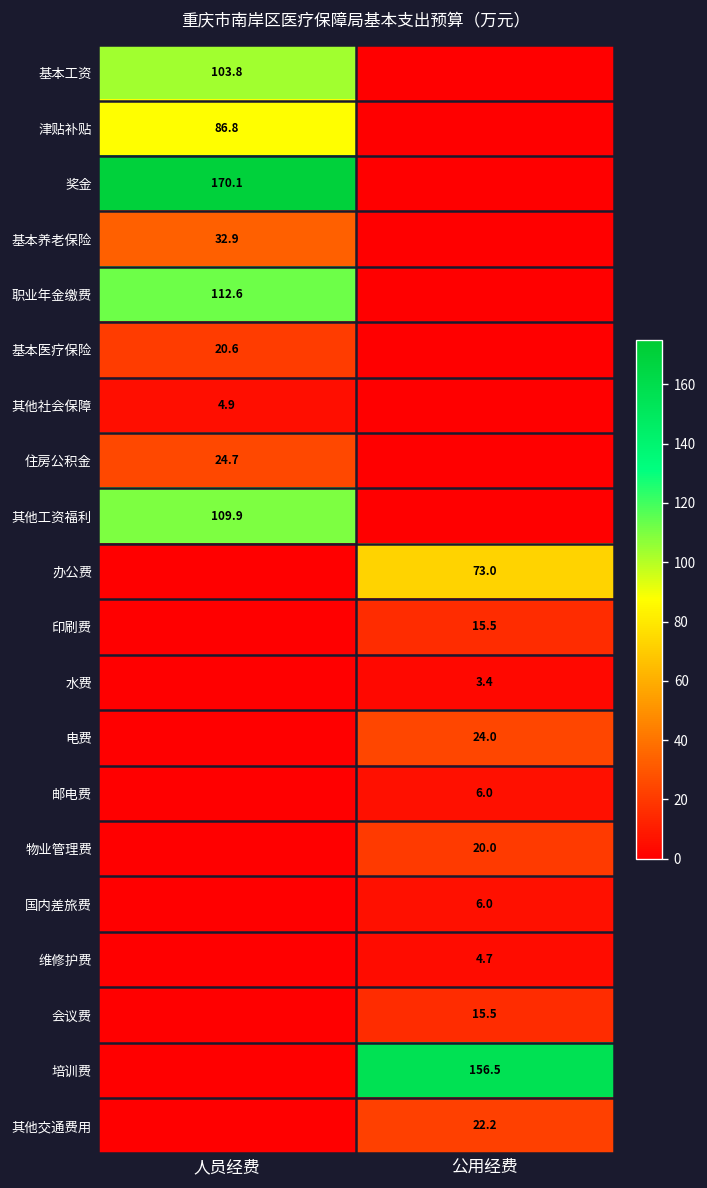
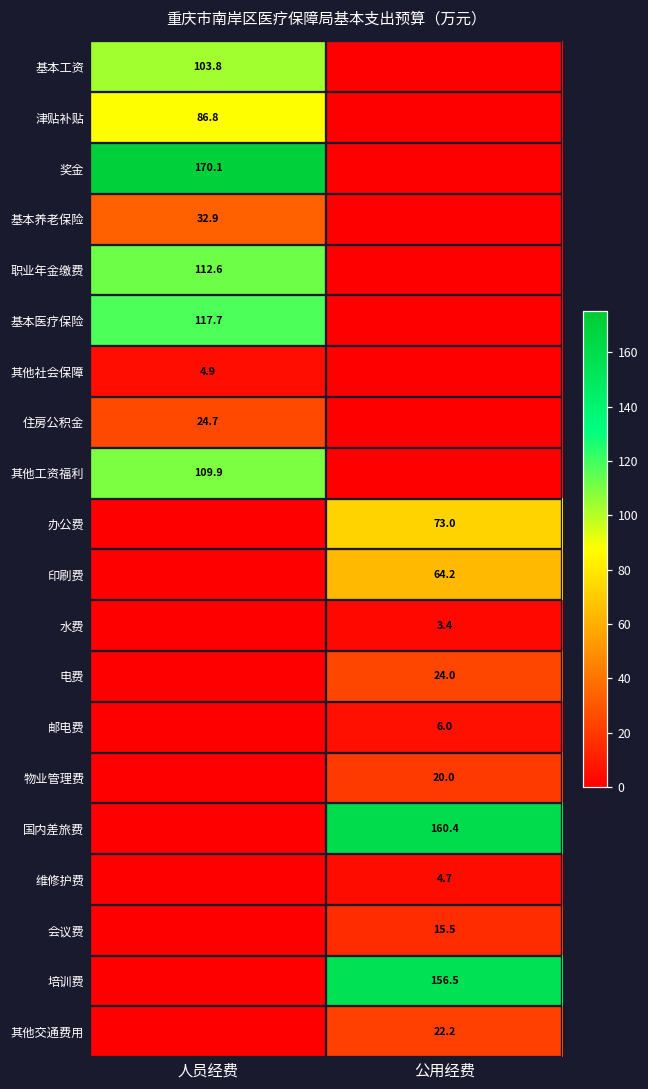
  {
    "基本工资": {
      "人员经费": 103.8
    },
    "津贴补贴": {
      "人员经费": 86.8
    },
    "奖金": {
      "人员经费": 170.1
    },
    "基本养老保险": {
      "人员经费": 32.9
    },
    "职业年金缴费": {
      "人员经费": 112.6
    },
    "基本医疗保险": {
-     "人员经费": 20.6
+     "人员经费": 117.7
    },
    "其他社会保障": {
      "人员经费": 4.9
    },
    "住房公积金": {
      "人员经费": 24.7
    },
    "其他工资福利": {
      "人员经费": 109.9
    },
    "办公费": {
      "公用经费": 73.0
    },
    "印刷费": {
-     "公用经费": 15.5
+     "公用经费": 64.2
    },
    "水费": {
      "公用经费": 3.4
    },
    "电费": {
      "公用经费": 24.0
    },
    "邮电费": {
      "公用经费": 6.0
    },
    "物业管理费": {
      "公用经费": 20.0
    },
    "国内差旅费": {
-     "公用经费": 6.0
+     "公用经费": 160.4
    },
    "维修护费": {
      "公用经费": 4.7
    },
    "会议费": {
      "公用经费": 15.5
    },
    "培训费": {
      "公用经费": 156.5
    },
    "其他交通费用": {
      "公用经费": 22.2
    }
  }
